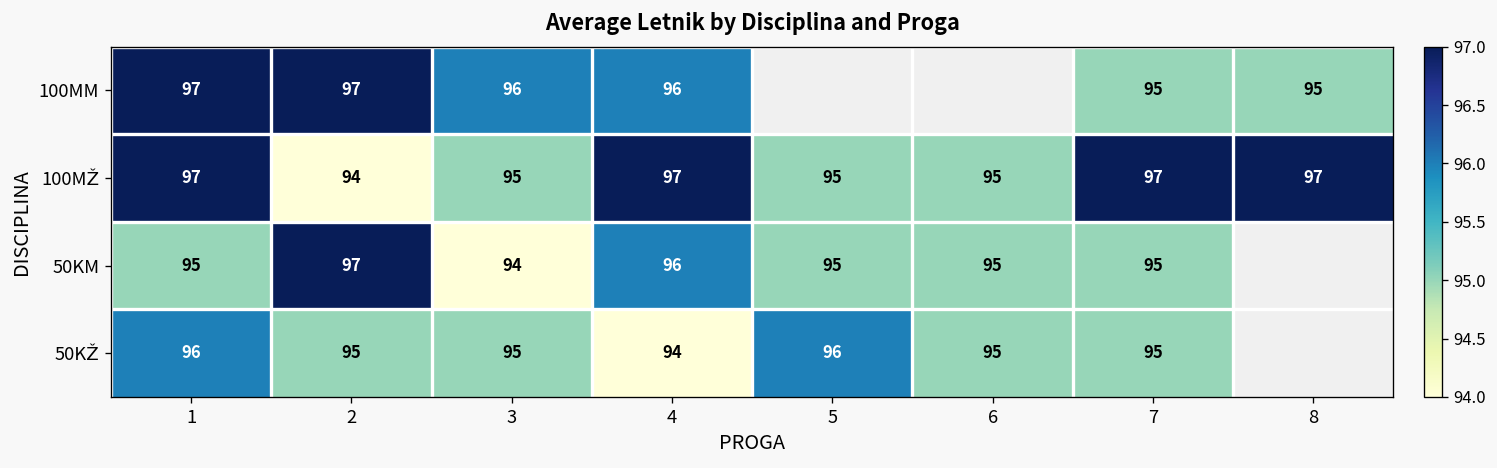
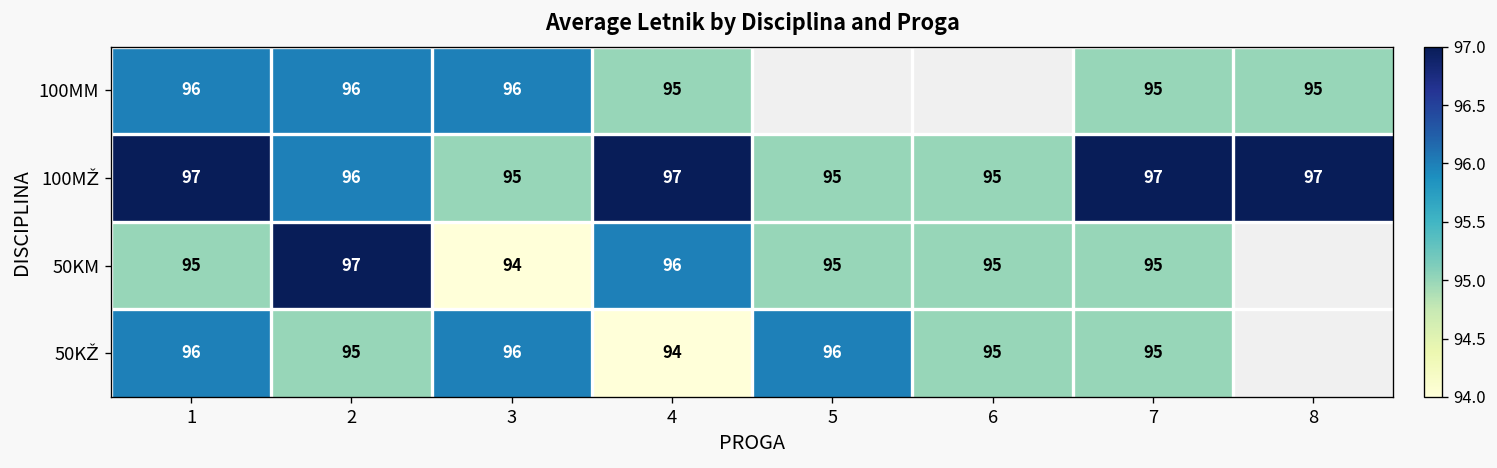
  {
    "100MM": {
-     "1": 97,
-     "2": 97,
+     "1": 96,
+     "2": 96,
      "3": 96,
-     "4": 96,
+     "4": 95,
      "7": 95,
      "8": 95
    },
    "100MŽ": {
      "1": 97,
-     "2": 94,
+     "2": 96,
      "3": 95,
      "4": 97,
      "5": 95,
      "6": 95,
      "7": 97,
      "8": 97
    },
    "50KM": {
      "1": 95,
      "2": 97,
      "3": 94,
      "4": 96,
      "5": 95,
      "6": 95,
      "7": 95
    },
    "50KŽ": {
      "1": 96,
      "2": 95,
-     "3": 95,
+     "3": 96,
      "4": 94,
      "5": 96,
      "6": 95,
      "7": 95
    }
  }
